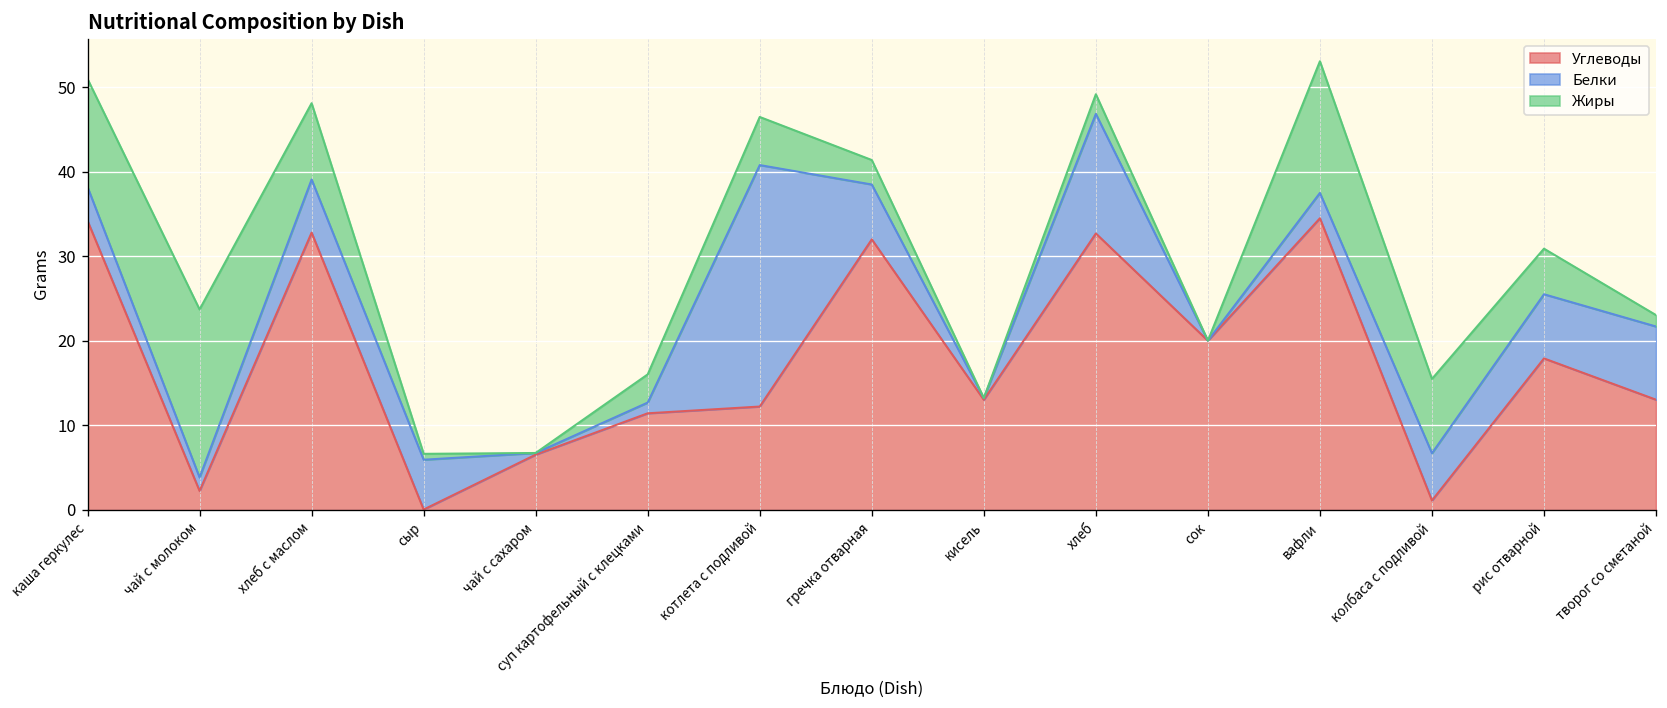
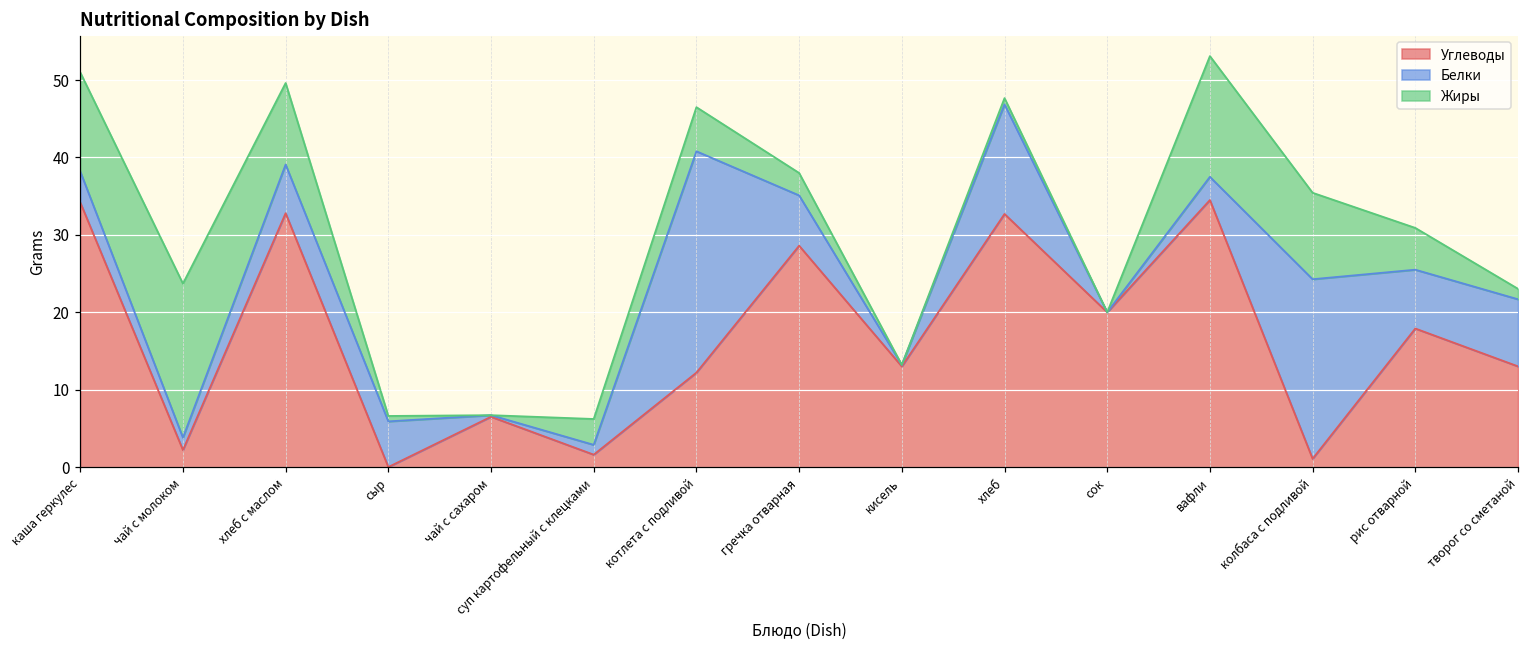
  {
    "Углеводы": {
      "каша геркулес": 34,
      "чай с молоком": 2,
      "хлеб с маслом": 33,
      "сыр": 0,
-     "суп картофельный с клецками": 11,
+     "суп картофельный с клецками": 2,
      "котлета с подливой": 12,
-     "гречка отварная": 32,
+     "гречка отварная": 29,
      "хлеб": 33,
      "вафли": 35,
      "колбаса с подливой": 1,
      "рис отварной": 18,
      "творог со сметаной": 13
    },
    "Белки": {
      "каша геркулес": 4,
      "чай с молоком": 2,
      "хлеб с маслом": 6,
      "сыр": 6,
      "суп картофельный с клецками": 1,
      "котлета с подливой": 29,
      "гречка отварная": 7,
      "хлеб": 14,
      "вафли": 3,
-     "колбаса с подливой": 6,
+     "колбаса с подливой": 23,
      "рис отварной": 8,
      "творог со сметаной": 9
    },
    "Жиры": {
      "каша геркулес": 13,
      "чай с молоком": 20,
-     "хлеб с маслом": 9,
+     "хлеб с маслом": 11,
      "сыр": 1,
      "суп картофельный с клецками": 3,
      "котлета с подливой": 6,
      "гречка отварная": 3,
-     "хлеб": 2,
+     "хлеб": 1,
      "вафли": 16,
-     "колбаса с подливой": 9,
+     "колбаса с подливой": 11,
      "рис отварной": 5,
      "творог со сметаной": 1
    }
  }
